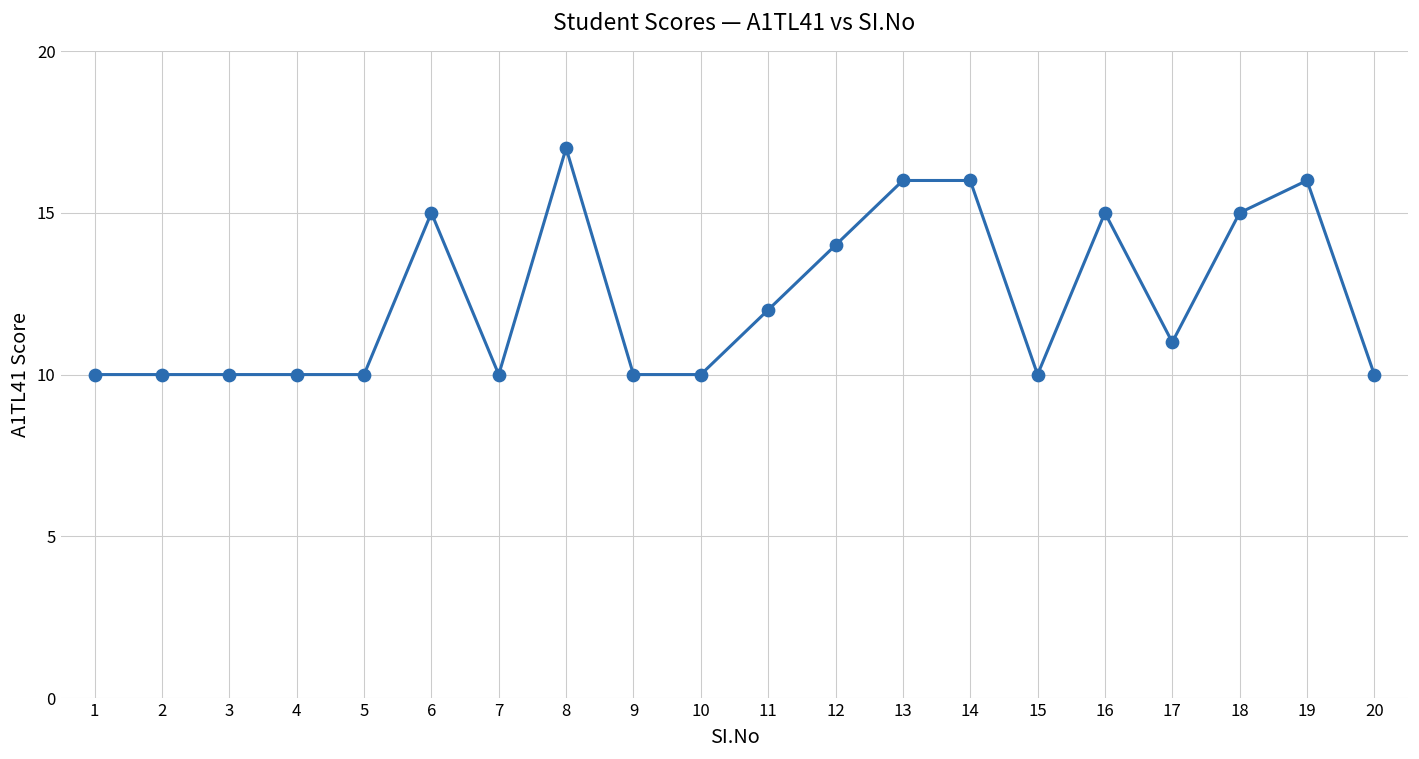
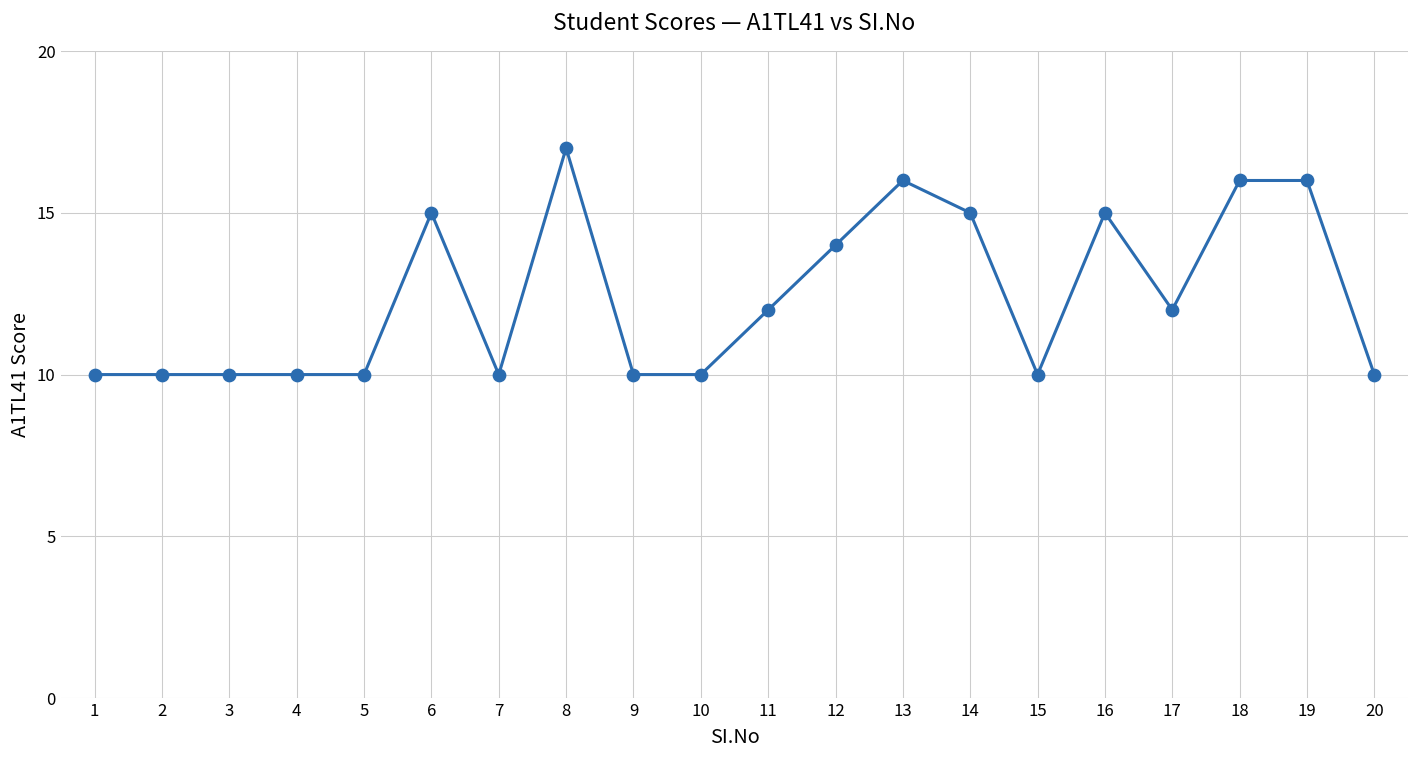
  {
    "1": 10,
    "2": 10,
    "3": 10,
    "4": 10,
    "5": 10,
    "6": 15,
    "7": 10,
    "8": 17,
    "9": 10,
    "10": 10,
    "11": 12,
    "12": 14,
    "13": 16,
-   "14": 16,
+   "14": 15,
    "15": 10,
    "16": 15,
-   "17": 11,
-   "18": 15,
+   "17": 12,
+   "18": 16,
    "19": 16,
    "20": 10
  }
